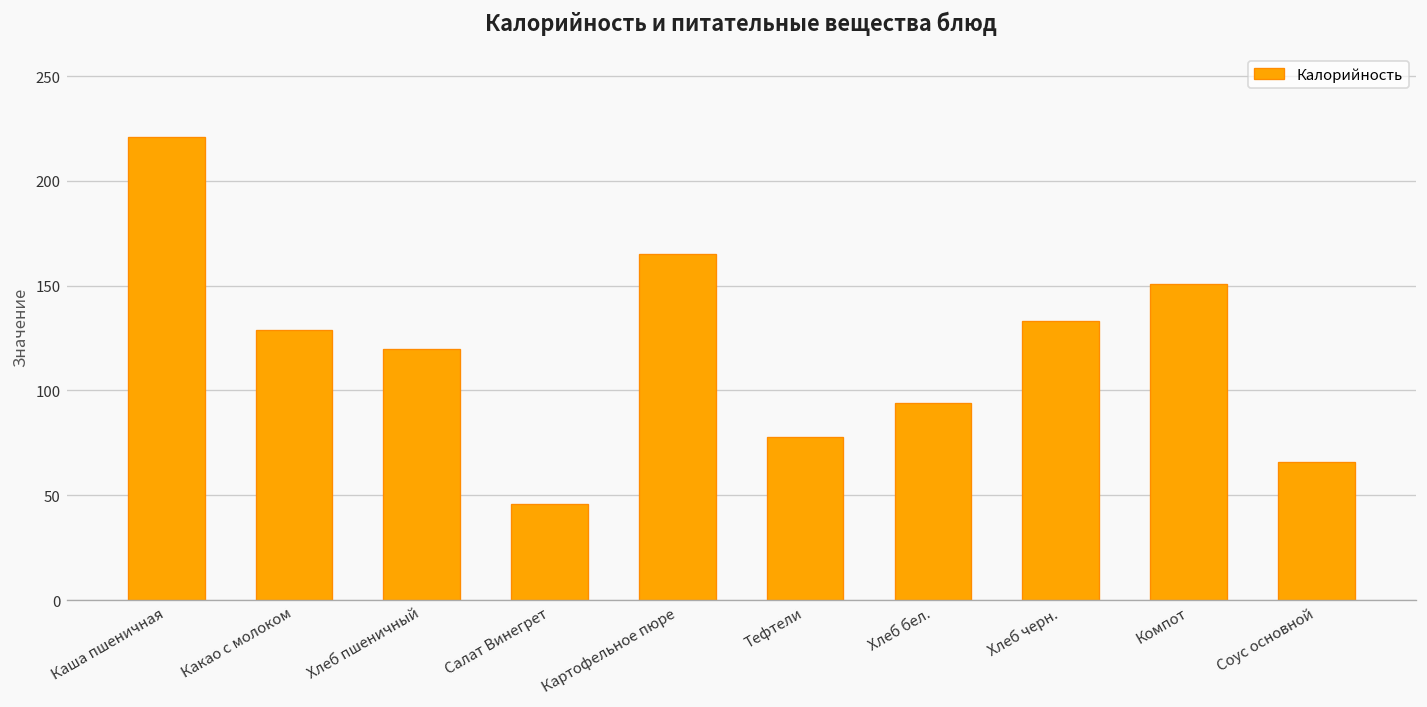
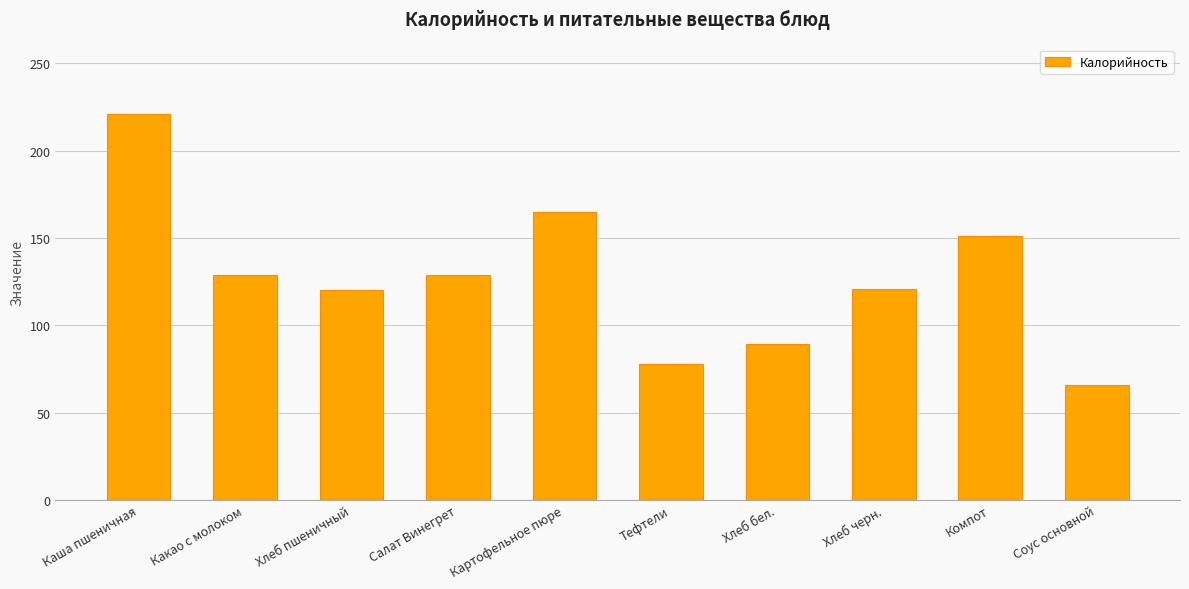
  {
    "Каша пшеничная": 221,
    "Какао с молоком": 129,
    "Хлеб пшеничный": 120,
-   "Салат Винегрет": 46,
+   "Салат Винегрет": 129,
    "Картофельное пюре": 165,
    "Тефтели": 78,
-   "Хлеб бел.": 94,
-   "Хлеб черн.": 133,
+   "Хлеб бел.": 89,
+   "Хлеб черн.": 121,
    "Компот": 151,
    "Соус основной": 66
  }
